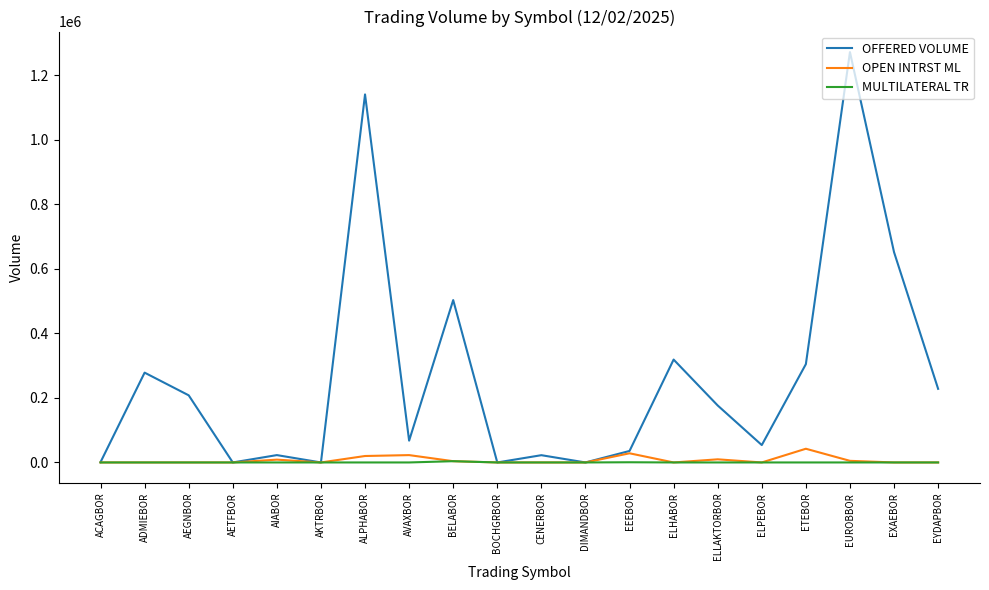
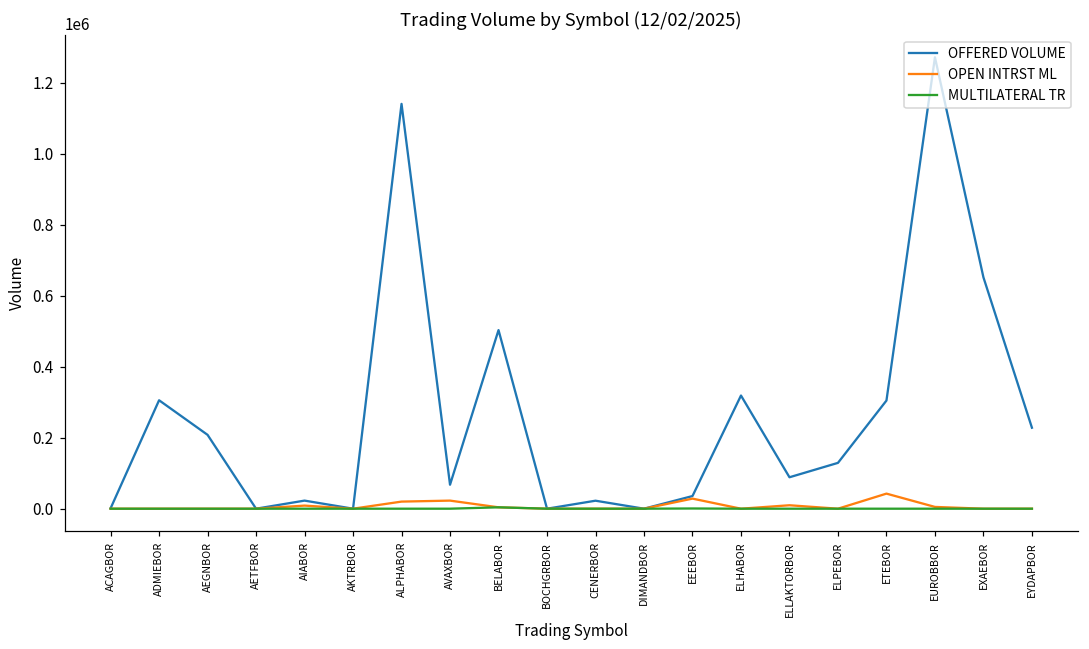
  {
    "OFFERED VOLUME": {
-     "ADMIEBOR": 280000,
+     "ADMIEBOR": 310000,
      "AEGNBOR": 210000,
      "AIABOR": 20000,
      "ALPHABOR": 1140000,
      "AVAXBOR": 70000,
      "BELABOR": 500000,
      "CENERBOR": 20000,
      "ELHABOR": 320000,
-     "ELLAKTORBOR": 180000,
-     "ELPEBOR": 50000,
+     "ELLAKTORBOR": 90000,
+     "ELPEBOR": 130000,
      "ETEBOR": 300000,
      "EXAEBOR": 650000,
      "EYDAPBOR": 230000
    },
    "OPEN INTRST ML": {
      "AIABOR": 10000,
      "ALPHABOR": 20000,
      "AVAXBOR": 20000,
      "ELLAKTORBOR": 10000,
      "ETEBOR": 40000
    },
    "MULTILATERAL TR": {
      "AIABOR": 0,
      "ALPHABOR": 0,
      "AVAXBOR": 0,
      "EEEBOR": 0,
      "ELLAKTORBOR": 0,
      "ETEBOR": 0
    }
  }
